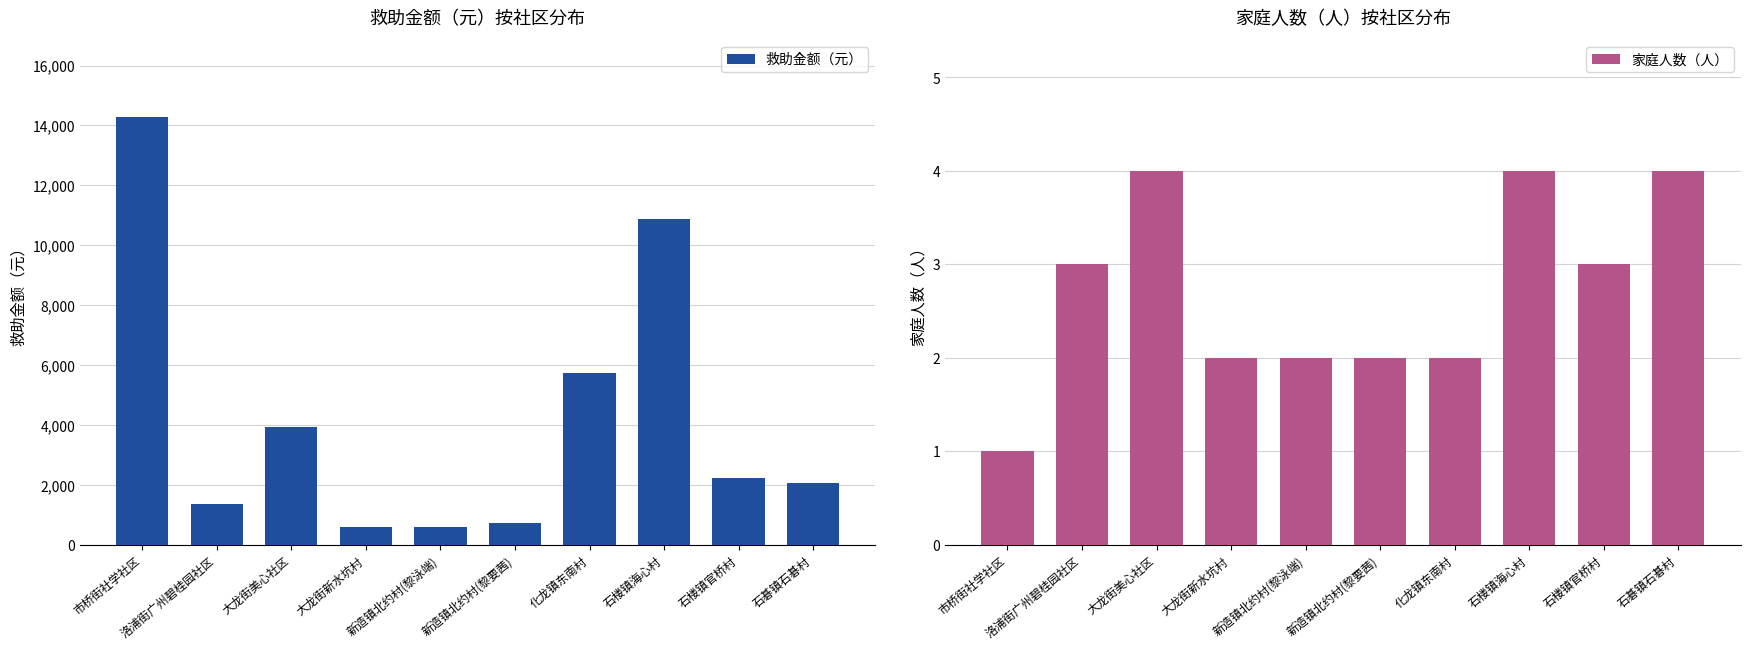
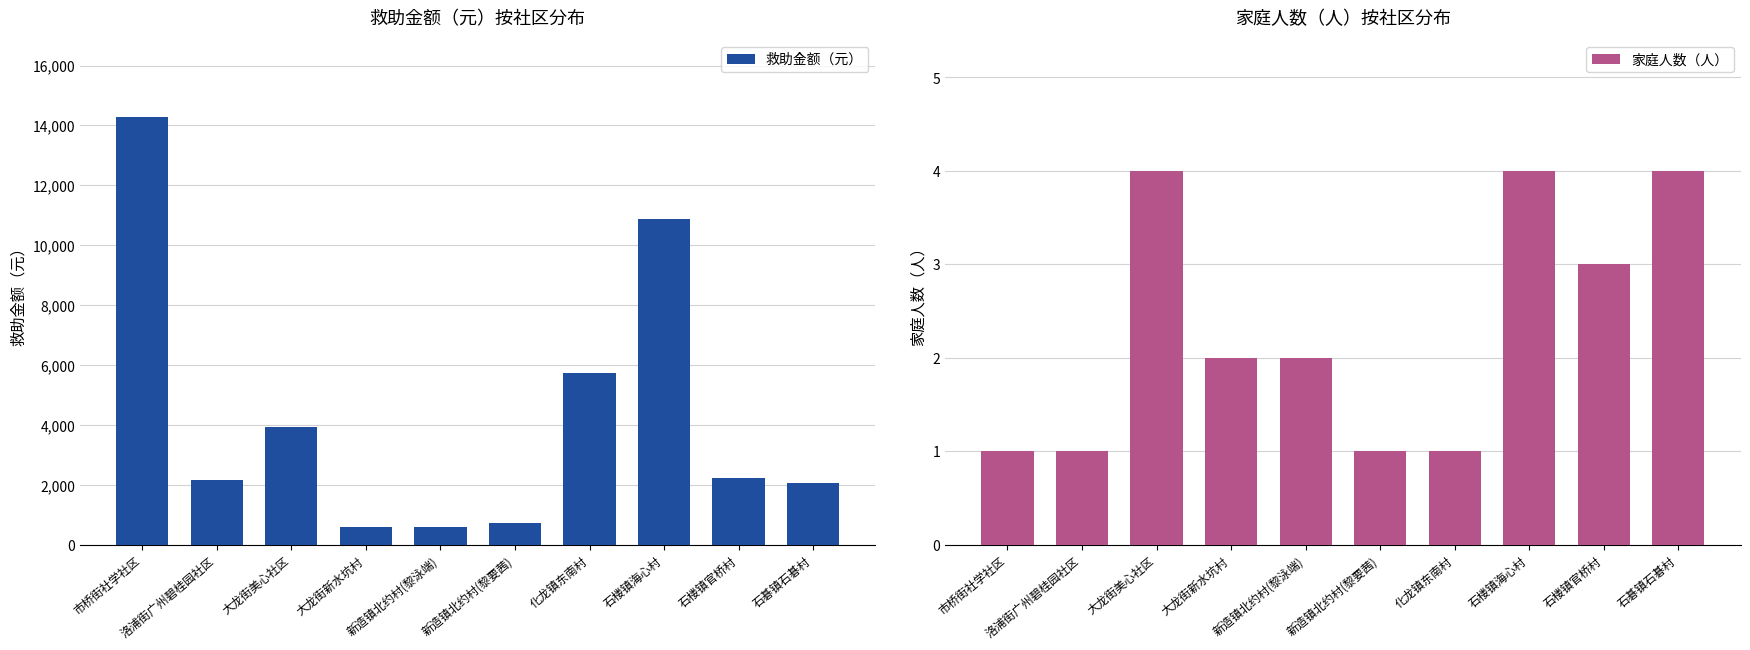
  {
    "救助金额（元）按社区分布": {
      "市桥街社学社区": "14,300",
-     "洛浦街广州碧桂园社区": "1,400",
+     "洛浦街广州碧桂园社区": "2,200",
      "大龙街美心社区": "3,900",
      "大龙街新水坑村": "600",
      "新造镇北约村(黎泳端)": "600",
      "新造镇北约村(黎要茜)": "700",
      "化龙镇东南村": "5,700",
      "石楼镇海心村": "10,900",
      "石楼镇官桥村": "2,200",
      "石碁镇石碁村": "2,100"
    },
    "家庭人数（人）按社区分布": {
      "市桥街社学社区": "1",
-     "洛浦街广州碧桂园社区": "3",
+     "洛浦街广州碧桂园社区": "1",
      "大龙街美心社区": "4",
      "大龙街新水坑村": "2",
      "新造镇北约村(黎泳端)": "2",
-     "新造镇北约村(黎要茜)": "2",
-     "化龙镇东南村": "2",
+     "新造镇北约村(黎要茜)": "1",
+     "化龙镇东南村": "1",
      "石楼镇海心村": "4",
      "石楼镇官桥村": "3",
      "石碁镇石碁村": "4"
    }
  }
